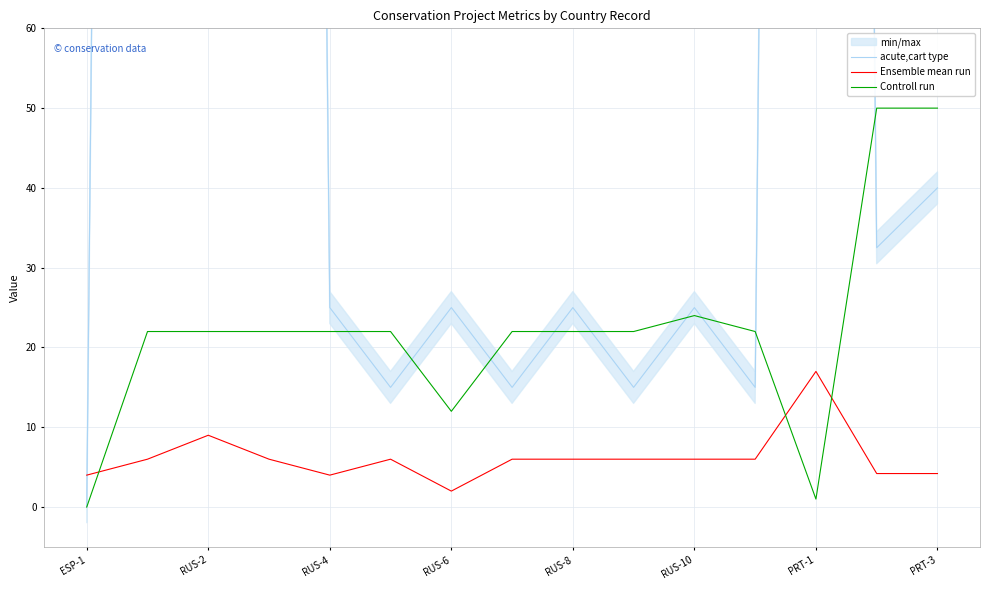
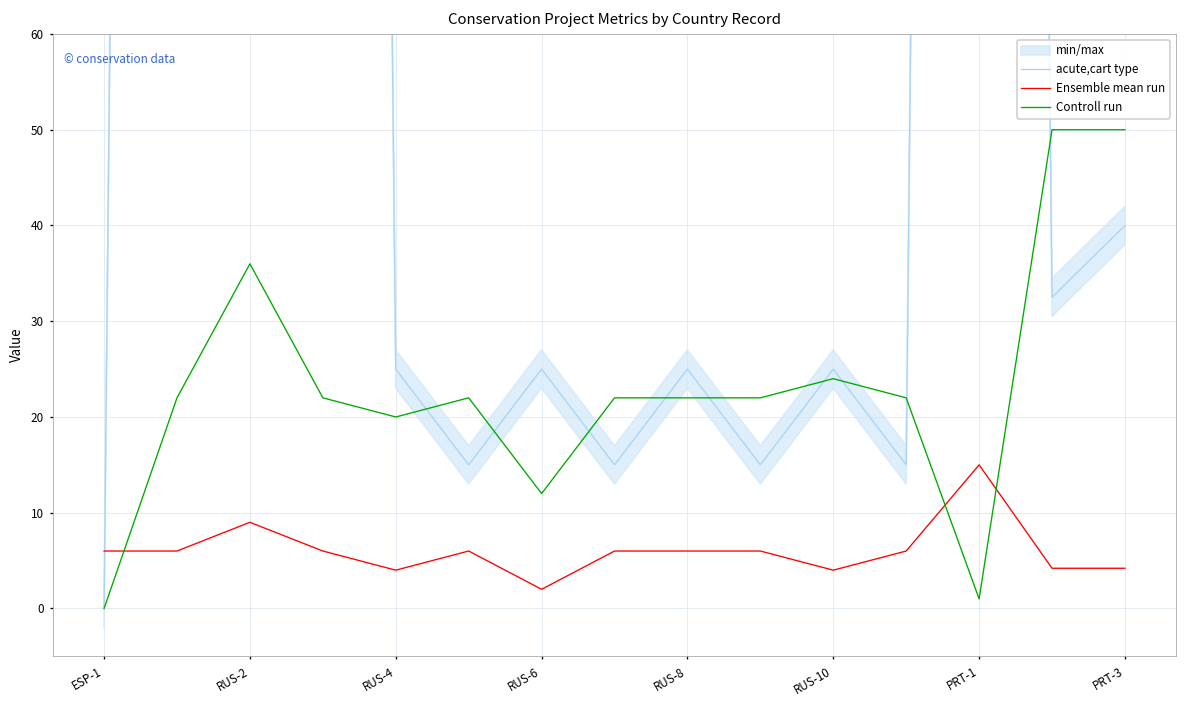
  {
    "Ensemble mean run": {
-     "ESP-1": 4,
+     "ESP-1": 6,
      "RUS-2": 9,
      "RUS-4": 4,
      "RUS-6": 2,
      "RUS-8": 6,
-     "RUS-10": 6,
-     "PRT-1": 17,
+     "RUS-10": 4,
+     "PRT-1": 15,
      "PRT-3": 4
    },
    "Controll run": {
-     "RUS-2": 22,
-     "RUS-4": 22,
+     "RUS-2": 36,
+     "RUS-4": 20,
      "RUS-6": 12,
      "RUS-8": 22,
      "RUS-10": 24,
      "PRT-1": 1,
      "PRT-3": 50
    }
  }
